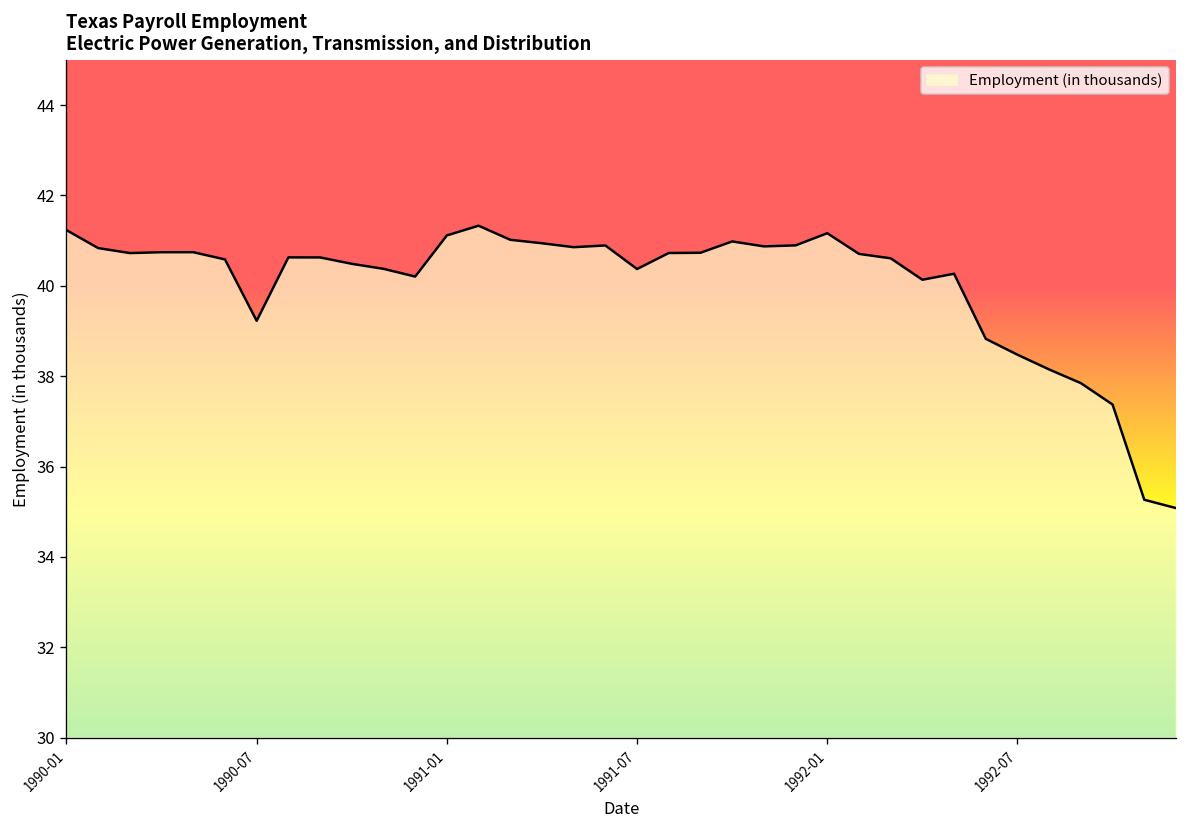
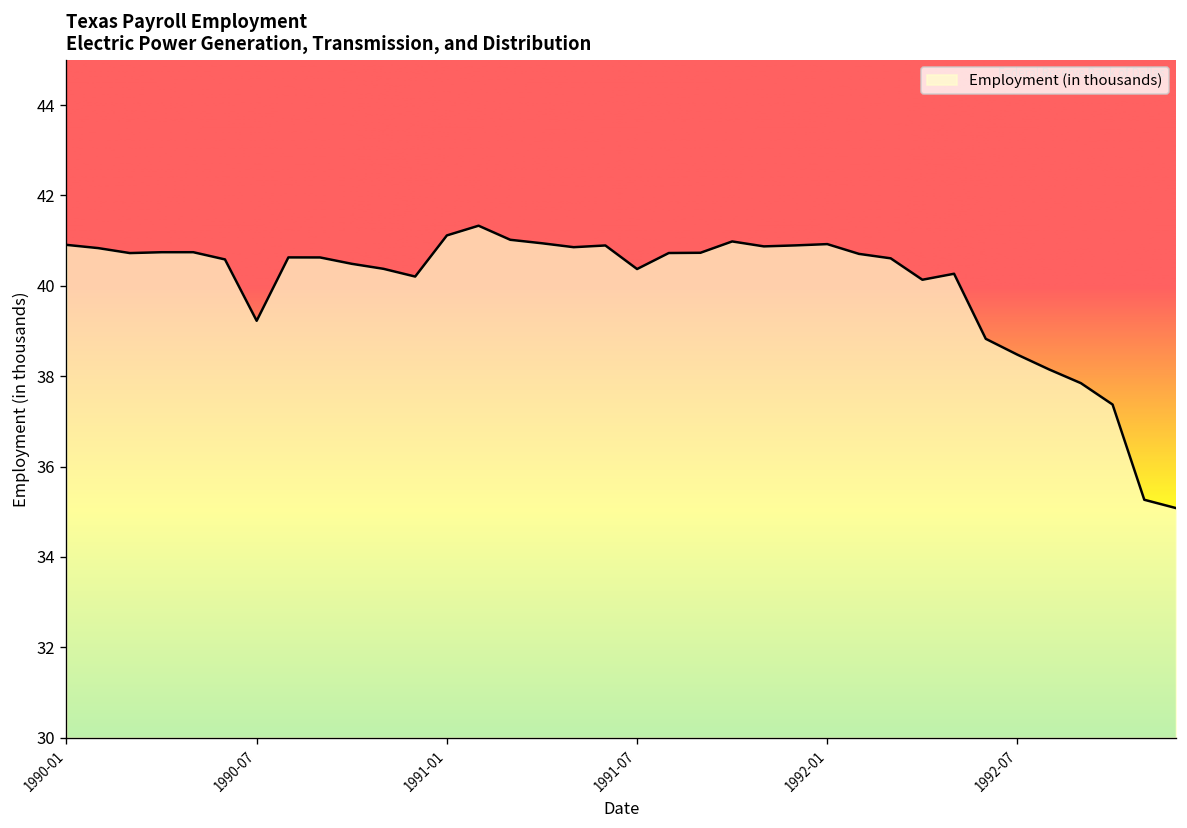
  {
-   "1990-01": 41.2,
+   "1990-01": 40.9,
    "1990-07": 39.2,
    "1991-01": 41.1,
    "1991-07": 40.4,
-   "1992-01": 41.2,
+   "1992-01": 40.9,
    "1992-07": 38.5
  }
